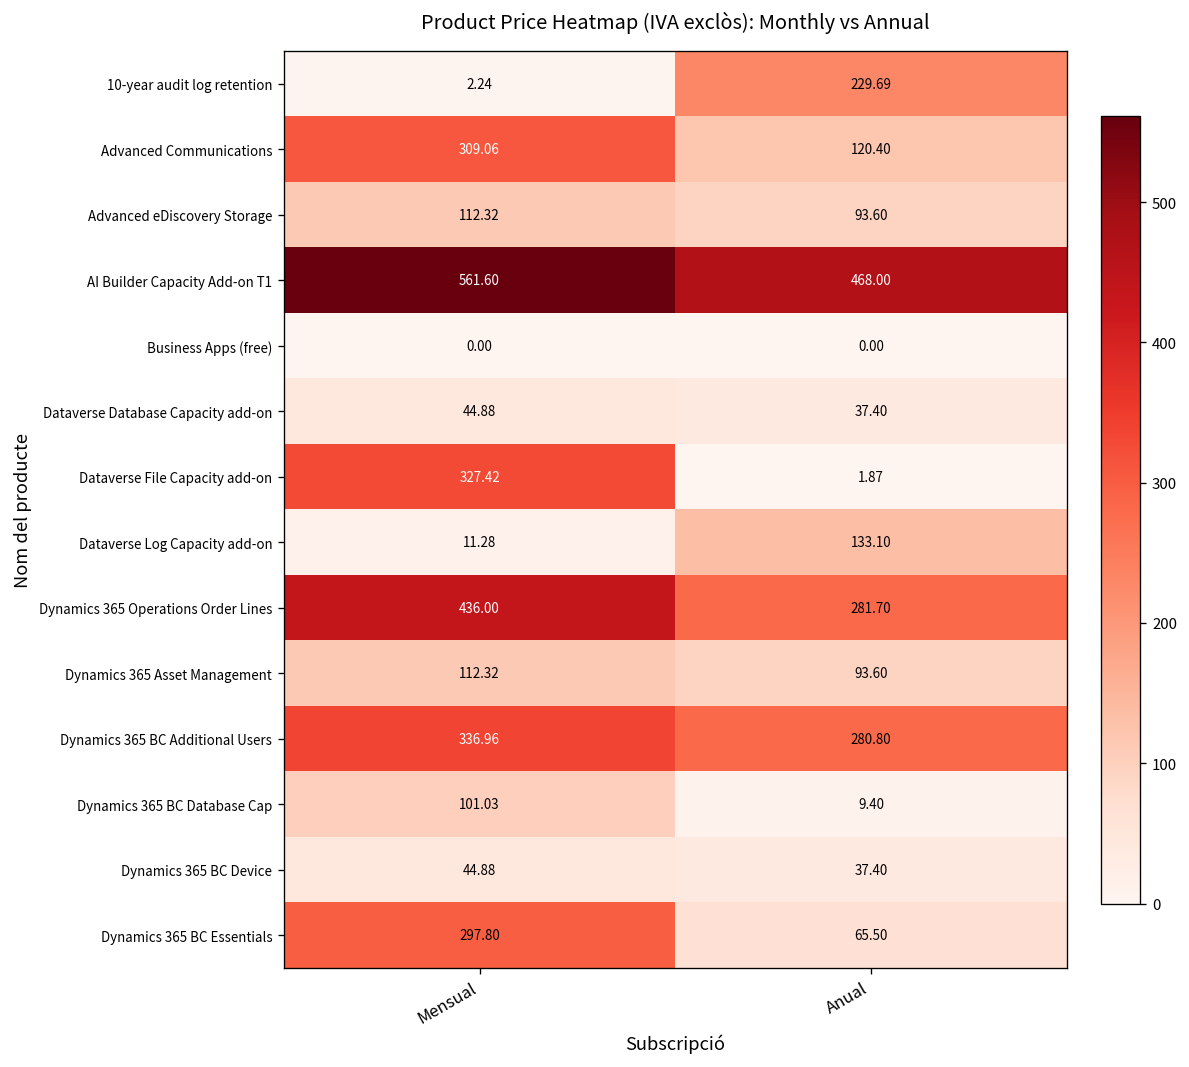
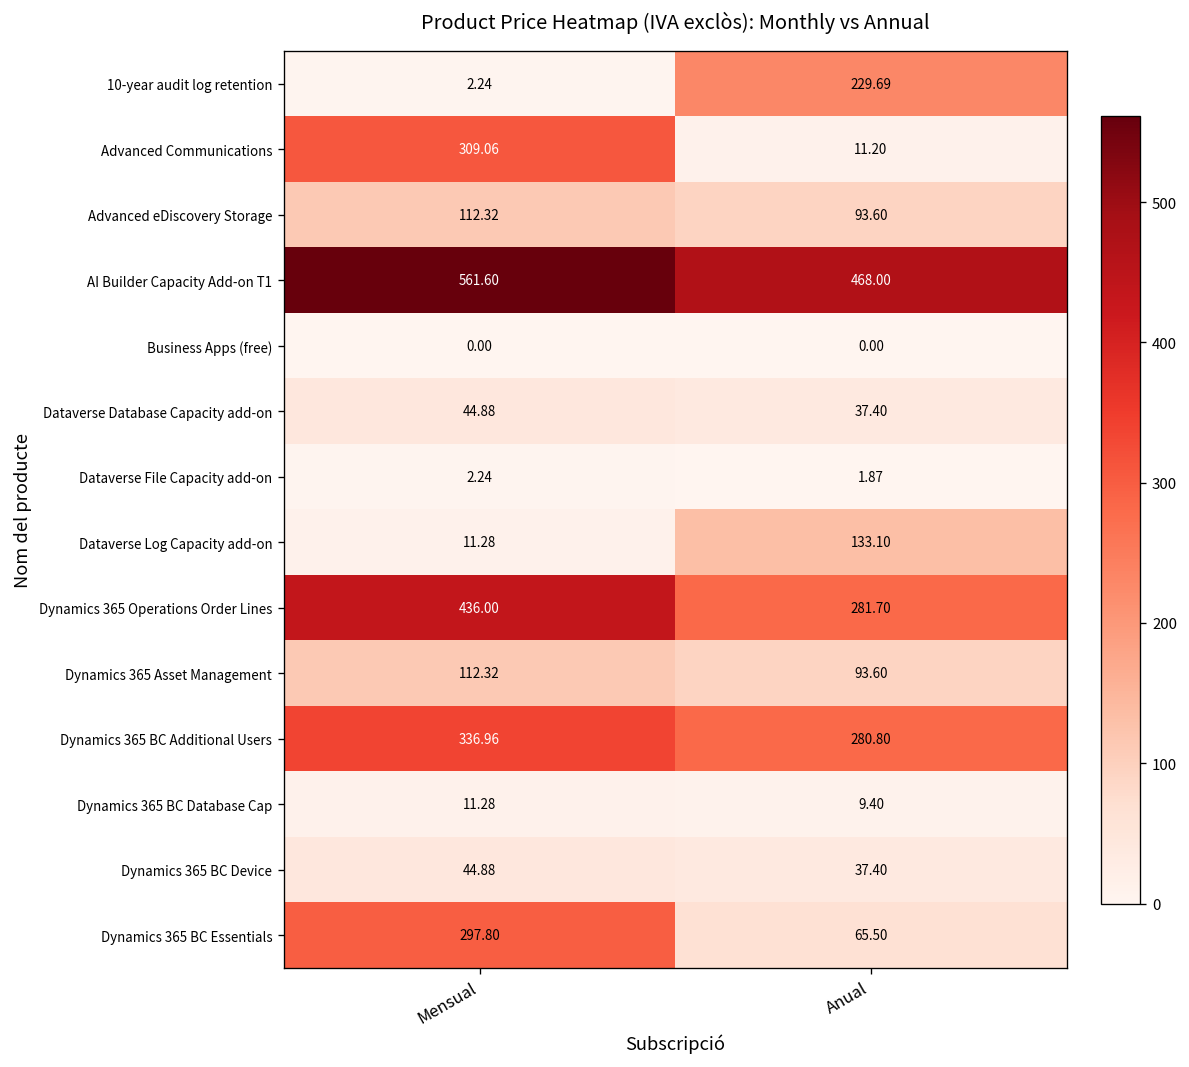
  {
    "10-year audit log retention": {
      "Mensual": 2.24,
      "Anual": 229.69
    },
    "Advanced Communications": {
      "Mensual": 309.06,
-     "Anual": 120.40
+     "Anual": 11.20
    },
    "Advanced eDiscovery Storage": {
      "Mensual": 112.32,
      "Anual": 93.60
    },
    "AI Builder Capacity Add-on T1": {
      "Mensual": 561.60,
      "Anual": 468.00
    },
    "Business Apps (free)": {
      "Mensual": 0.00,
      "Anual": 0.00
    },
    "Dataverse Database Capacity add-on": {
      "Mensual": 44.88,
      "Anual": 37.40
    },
    "Dataverse File Capacity add-on": {
-     "Mensual": 327.42,
+     "Mensual": 2.24,
      "Anual": 1.87
    },
    "Dataverse Log Capacity add-on": {
      "Mensual": 11.28,
      "Anual": 133.10
    },
    "Dynamics 365 Operations Order Lines": {
      "Mensual": 436.00,
      "Anual": 281.70
    },
    "Dynamics 365 Asset Management": {
      "Mensual": 112.32,
      "Anual": 93.60
    },
    "Dynamics 365 BC Additional Users": {
      "Mensual": 336.96,
      "Anual": 280.80
    },
    "Dynamics 365 BC Database Cap": {
-     "Mensual": 101.03,
+     "Mensual": 11.28,
      "Anual": 9.40
    },
    "Dynamics 365 BC Device": {
      "Mensual": 44.88,
      "Anual": 37.40
    },
    "Dynamics 365 BC Essentials": {
      "Mensual": 297.80,
      "Anual": 65.50
    }
  }
